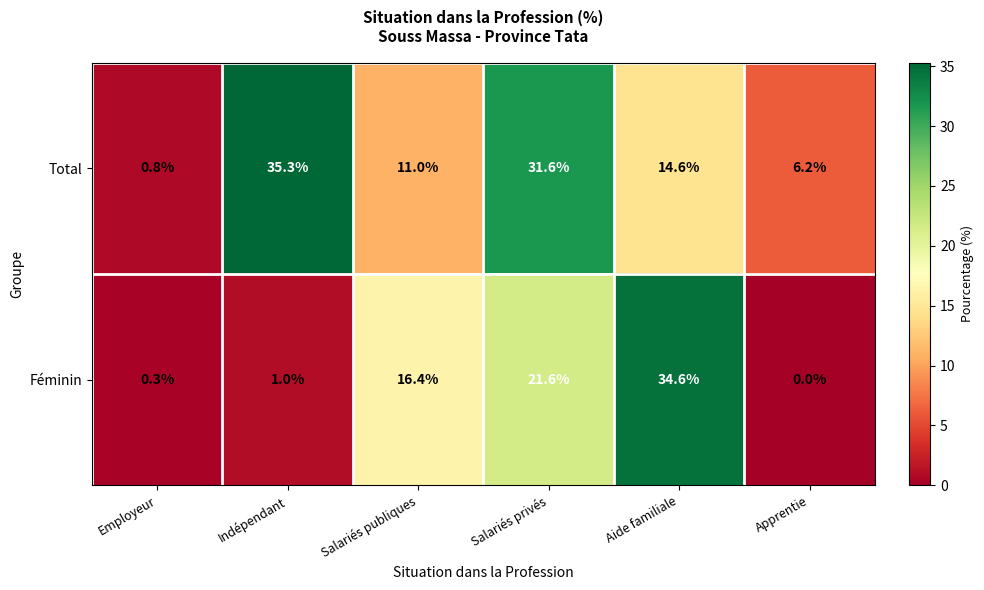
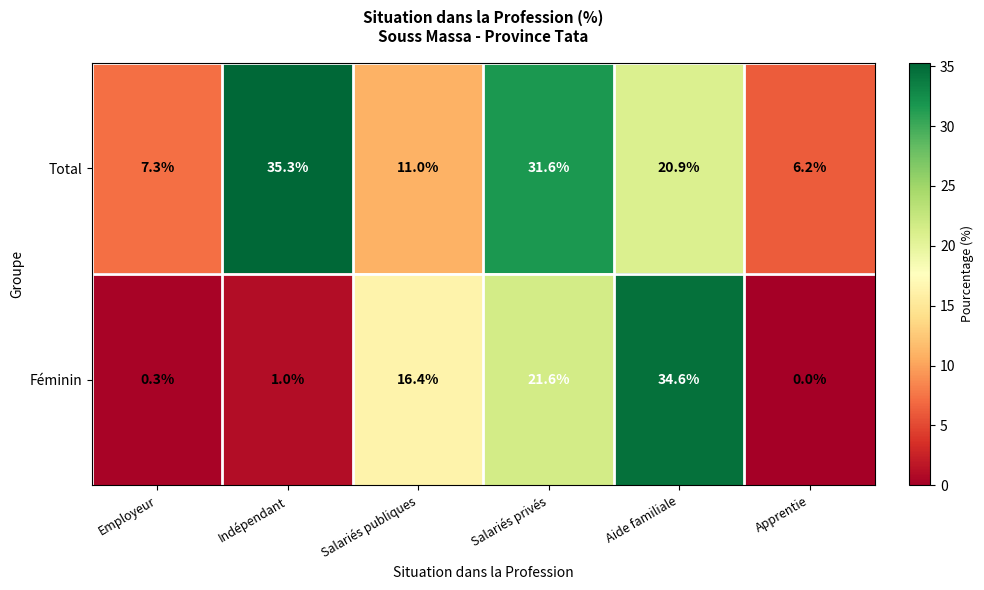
  {
    "Total": {
-     "Employeur": "0.8%",
+     "Employeur": "7.3%",
      "Indépendant": "35.3%",
      "Salariés publiques": "11.0%",
      "Salariés privés": "31.6%",
-     "Aide familiale": "14.6%",
+     "Aide familiale": "20.9%",
      "Apprentie": "6.2%"
    },
    "Féminin": {
      "Employeur": "0.3%",
      "Indépendant": "1.0%",
      "Salariés publiques": "16.4%",
      "Salariés privés": "21.6%",
      "Aide familiale": "34.6%",
      "Apprentie": "0.0%"
    }
  }
